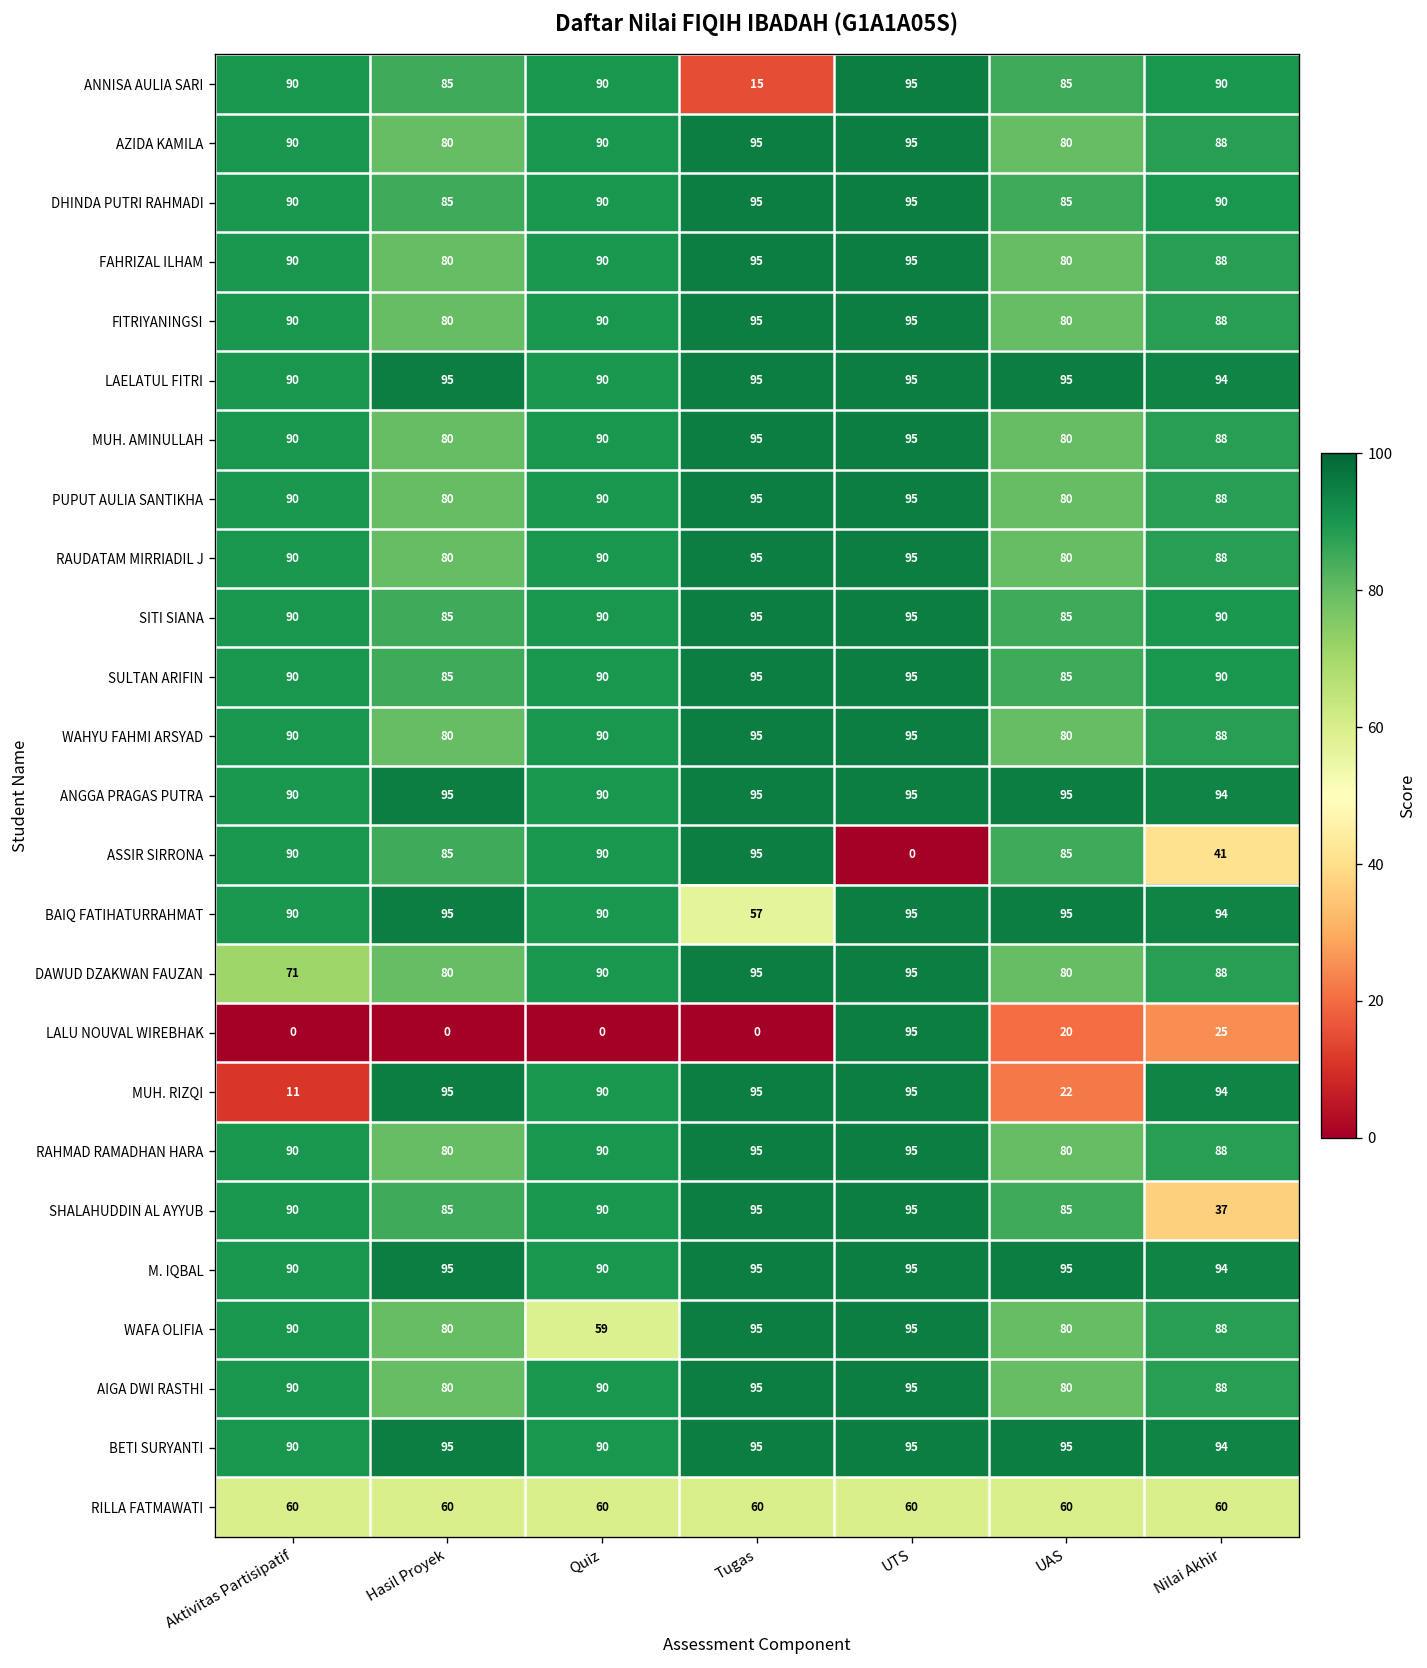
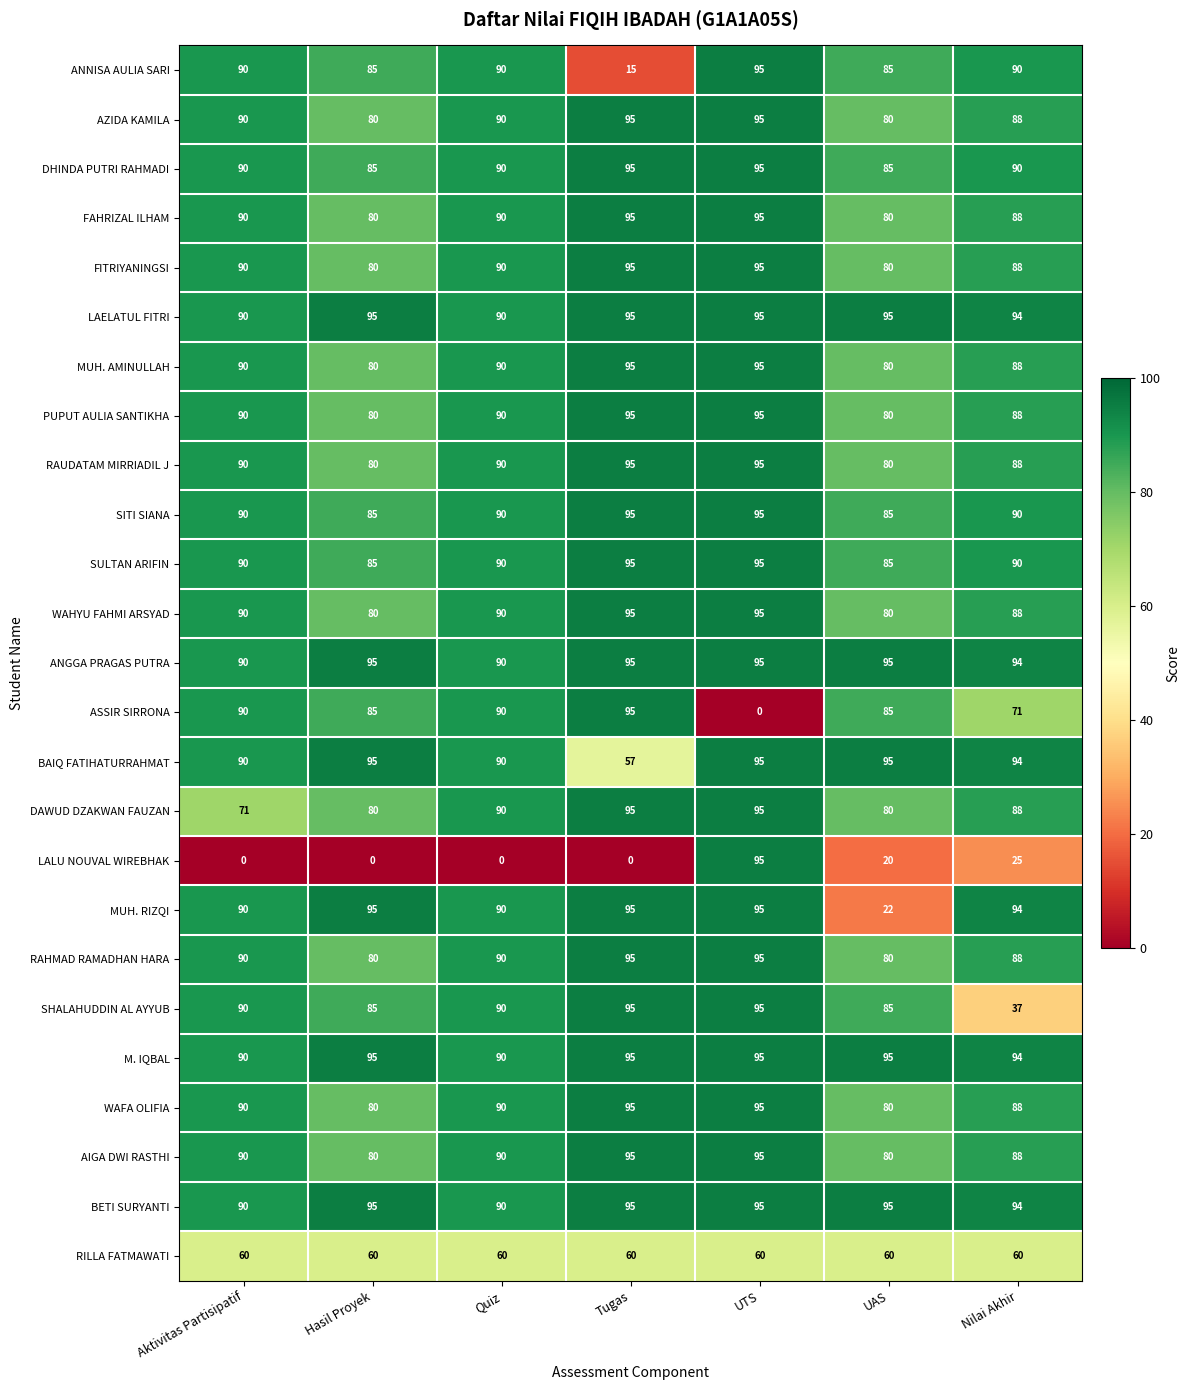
  {
    "ANNISA AULIA SARI": {
      "Aktivitas Partisipatif": 90,
      "Hasil Proyek": 85,
      "Quiz": 90,
      "Tugas": 15,
      "UTS": 95,
      "UAS": 85,
      "Nilai Akhir": 90
    },
    "AZIDA KAMILA": {
      "Aktivitas Partisipatif": 90,
      "Hasil Proyek": 80,
      "Quiz": 90,
      "Tugas": 95,
      "UTS": 95,
      "UAS": 80,
      "Nilai Akhir": 88
    },
    "DHINDA PUTRI RAHMADI": {
      "Aktivitas Partisipatif": 90,
      "Hasil Proyek": 85,
      "Quiz": 90,
      "Tugas": 95,
      "UTS": 95,
      "UAS": 85,
      "Nilai Akhir": 90
    },
    "FAHRIZAL ILHAM": {
      "Aktivitas Partisipatif": 90,
      "Hasil Proyek": 80,
      "Quiz": 90,
      "Tugas": 95,
      "UTS": 95,
      "UAS": 80,
      "Nilai Akhir": 88
    },
    "FITRIYANINGSI": {
      "Aktivitas Partisipatif": 90,
      "Hasil Proyek": 80,
      "Quiz": 90,
      "Tugas": 95,
      "UTS": 95,
      "UAS": 80,
      "Nilai Akhir": 88
    },
    "LAELATUL FITRI": {
      "Aktivitas Partisipatif": 90,
      "Hasil Proyek": 95,
      "Quiz": 90,
      "Tugas": 95,
      "UTS": 95,
      "UAS": 95,
      "Nilai Akhir": 94
    },
    "MUH. AMINULLAH": {
      "Aktivitas Partisipatif": 90,
      "Hasil Proyek": 80,
      "Quiz": 90,
      "Tugas": 95,
      "UTS": 95,
      "UAS": 80,
      "Nilai Akhir": 88
    },
    "PUPUT AULIA SANTIKHA": {
      "Aktivitas Partisipatif": 90,
      "Hasil Proyek": 80,
      "Quiz": 90,
      "Tugas": 95,
      "UTS": 95,
      "UAS": 80,
      "Nilai Akhir": 88
    },
    "RAUDATAM MIRRIADIL J": {
      "Aktivitas Partisipatif": 90,
      "Hasil Proyek": 80,
      "Quiz": 90,
      "Tugas": 95,
      "UTS": 95,
      "UAS": 80,
      "Nilai Akhir": 88
    },
    "SITI SIANA": {
      "Aktivitas Partisipatif": 90,
      "Hasil Proyek": 85,
      "Quiz": 90,
      "Tugas": 95,
      "UTS": 95,
      "UAS": 85,
      "Nilai Akhir": 90
    },
    "SULTAN ARIFIN": {
      "Aktivitas Partisipatif": 90,
      "Hasil Proyek": 85,
      "Quiz": 90,
      "Tugas": 95,
      "UTS": 95,
      "UAS": 85,
      "Nilai Akhir": 90
    },
    "WAHYU FAHMI ARSYAD": {
      "Aktivitas Partisipatif": 90,
      "Hasil Proyek": 80,
      "Quiz": 90,
      "Tugas": 95,
      "UTS": 95,
      "UAS": 80,
      "Nilai Akhir": 88
    },
    "ANGGA PRAGAS PUTRA": {
      "Aktivitas Partisipatif": 90,
      "Hasil Proyek": 95,
      "Quiz": 90,
      "Tugas": 95,
      "UTS": 95,
      "UAS": 95,
      "Nilai Akhir": 94
    },
    "ASSIR SIRRONA": {
      "Aktivitas Partisipatif": 90,
      "Hasil Proyek": 85,
      "Quiz": 90,
      "Tugas": 95,
      "UTS": 0,
      "UAS": 85,
-     "Nilai Akhir": 41
+     "Nilai Akhir": 71
    },
    "BAIQ FATIHATURRAHMAT": {
      "Aktivitas Partisipatif": 90,
      "Hasil Proyek": 95,
      "Quiz": 90,
      "Tugas": 57,
      "UTS": 95,
      "UAS": 95,
      "Nilai Akhir": 94
    },
    "DAWUD DZAKWAN FAUZAN": {
      "Aktivitas Partisipatif": 71,
      "Hasil Proyek": 80,
      "Quiz": 90,
      "Tugas": 95,
      "UTS": 95,
      "UAS": 80,
      "Nilai Akhir": 88
    },
    "LALU NOUVAL WIREBHAK": {
      "Aktivitas Partisipatif": 0,
      "Hasil Proyek": 0,
      "Quiz": 0,
      "Tugas": 0,
      "UTS": 95,
      "UAS": 20,
      "Nilai Akhir": 25
    },
    "MUH. RIZQI": {
-     "Aktivitas Partisipatif": 11,
+     "Aktivitas Partisipatif": 90,
      "Hasil Proyek": 95,
      "Quiz": 90,
      "Tugas": 95,
      "UTS": 95,
      "UAS": 22,
      "Nilai Akhir": 94
    },
    "RAHMAD RAMADHAN HARA": {
      "Aktivitas Partisipatif": 90,
      "Hasil Proyek": 80,
      "Quiz": 90,
      "Tugas": 95,
      "UTS": 95,
      "UAS": 80,
      "Nilai Akhir": 88
    },
    "SHALAHUDDIN AL AYYUB": {
      "Aktivitas Partisipatif": 90,
      "Hasil Proyek": 85,
      "Quiz": 90,
      "Tugas": 95,
      "UTS": 95,
      "UAS": 85,
      "Nilai Akhir": 37
    },
    "M. IQBAL": {
      "Aktivitas Partisipatif": 90,
      "Hasil Proyek": 95,
      "Quiz": 90,
      "Tugas": 95,
      "UTS": 95,
      "UAS": 95,
      "Nilai Akhir": 94
    },
    "WAFA OLIFIA": {
      "Aktivitas Partisipatif": 90,
      "Hasil Proyek": 80,
-     "Quiz": 59,
+     "Quiz": 90,
      "Tugas": 95,
      "UTS": 95,
      "UAS": 80,
      "Nilai Akhir": 88
    },
    "AIGA DWI RASTHI": {
      "Aktivitas Partisipatif": 90,
      "Hasil Proyek": 80,
      "Quiz": 90,
      "Tugas": 95,
      "UTS": 95,
      "UAS": 80,
      "Nilai Akhir": 88
    },
    "BETI SURYANTI": {
      "Aktivitas Partisipatif": 90,
      "Hasil Proyek": 95,
      "Quiz": 90,
      "Tugas": 95,
      "UTS": 95,
      "UAS": 95,
      "Nilai Akhir": 94
    },
    "RILLA FATMAWATI": {
      "Aktivitas Partisipatif": 60,
      "Hasil Proyek": 60,
      "Quiz": 60,
      "Tugas": 60,
      "UTS": 60,
      "UAS": 60,
      "Nilai Akhir": 60
    }
  }
